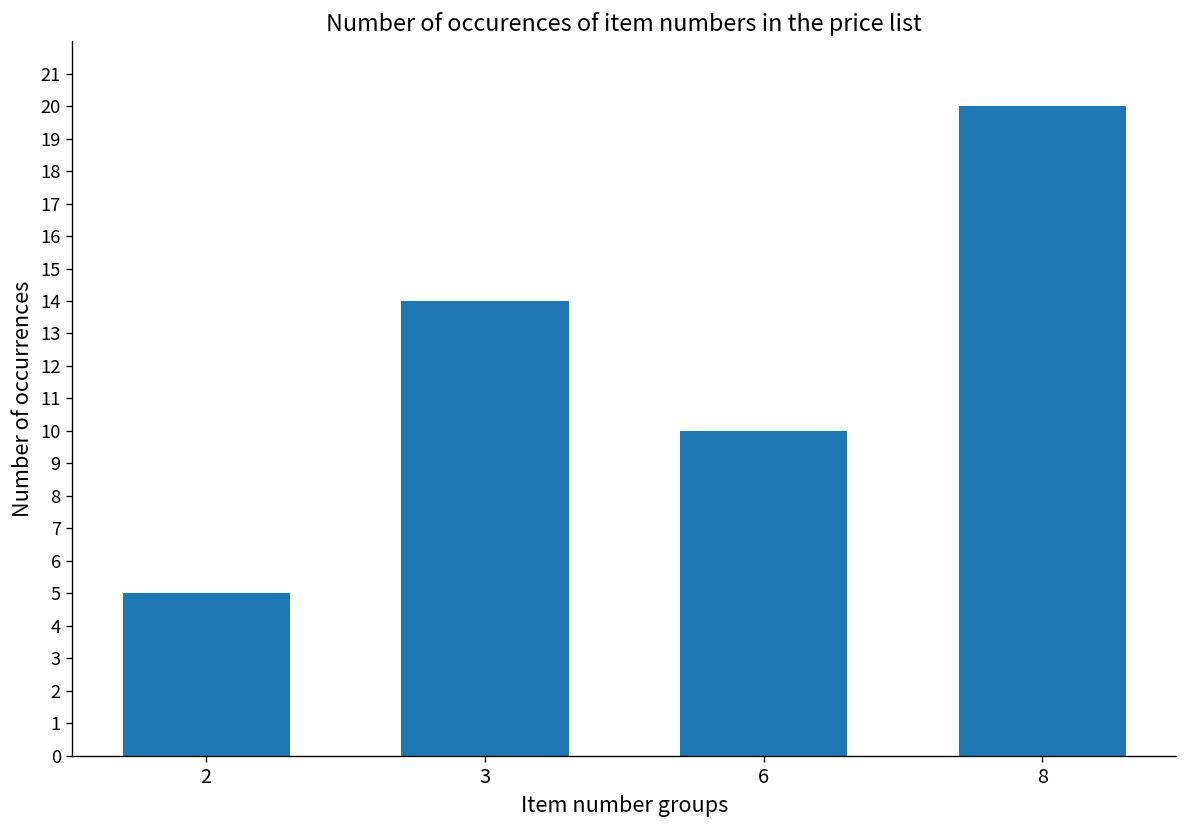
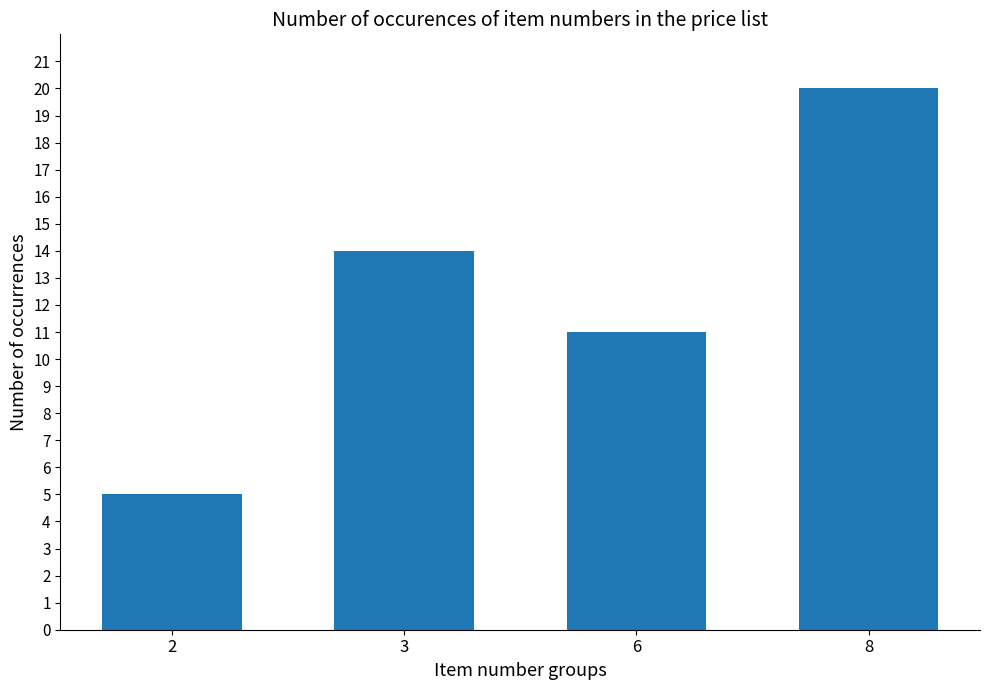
  {
    "2": 5,
    "3": 14,
-   "6": 10,
+   "6": 11,
    "8": 20
  }
